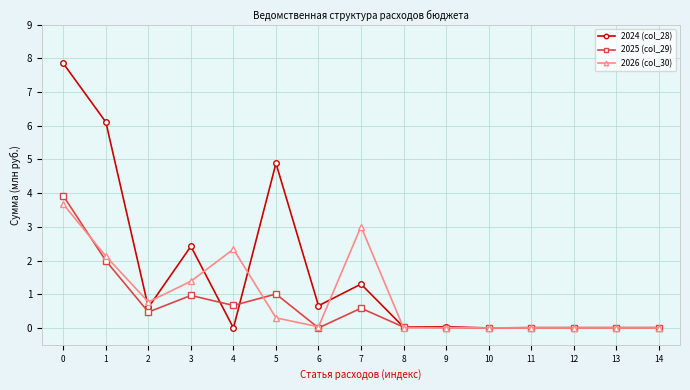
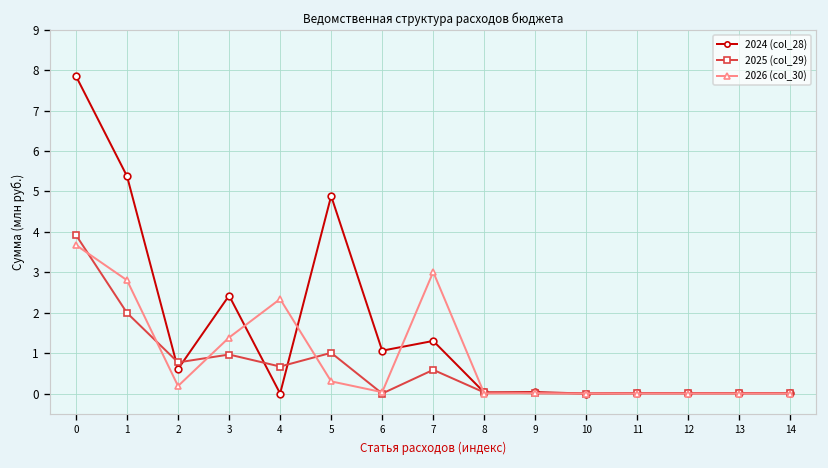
  {
    "2024 (col_28)": {
      "0": 7.9,
-     "1": 6.1,
+     "1": 5.4,
      "2": 0.6,
      "3": 2.4,
      "4": 0.0,
      "5": 4.9,
-     "6": 0.7,
+     "6": 1.1,
      "7": 1.3
    },
    "2025 (col_29)": {
      "0": 3.9,
      "1": 2.0,
-     "2": 0.5,
+     "2": 0.8,
      "3": 1.0,
      "4": 0.7,
      "5": 1.0,
      "7": 0.6
    },
    "2026 (col_30)": {
      "0": 3.7,
-     "1": 2.1,
-     "2": 0.8,
+     "1": 2.8,
+     "2": 0.2,
      "3": 1.4,
      "4": 2.3,
      "5": 0.3,
      "7": 3.0
    }
  }
